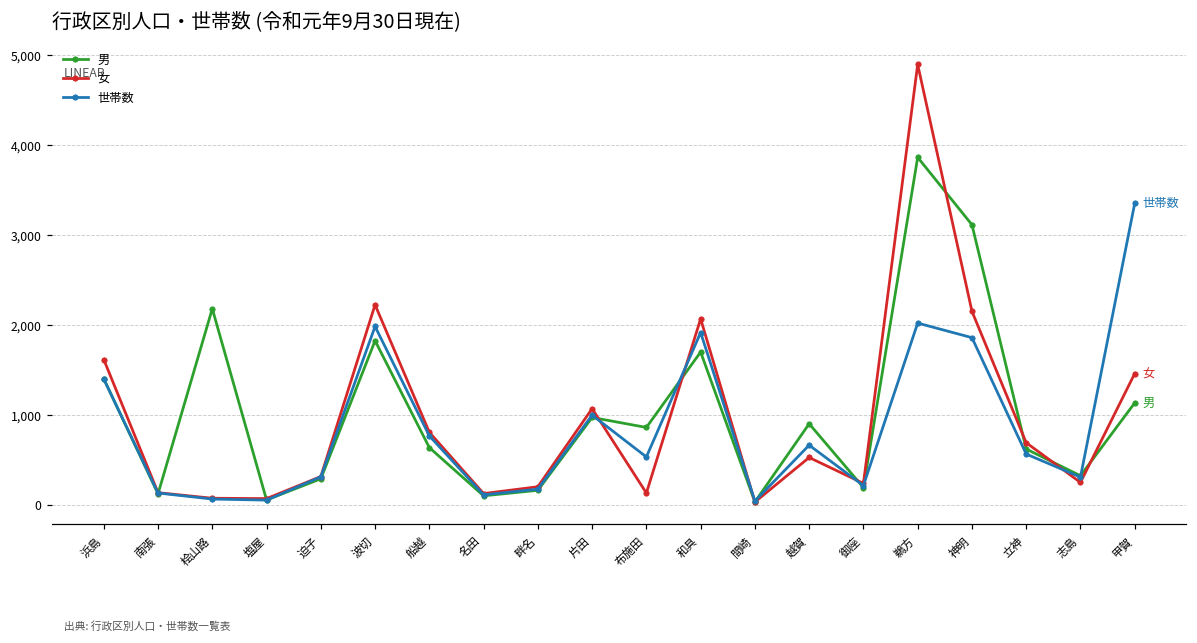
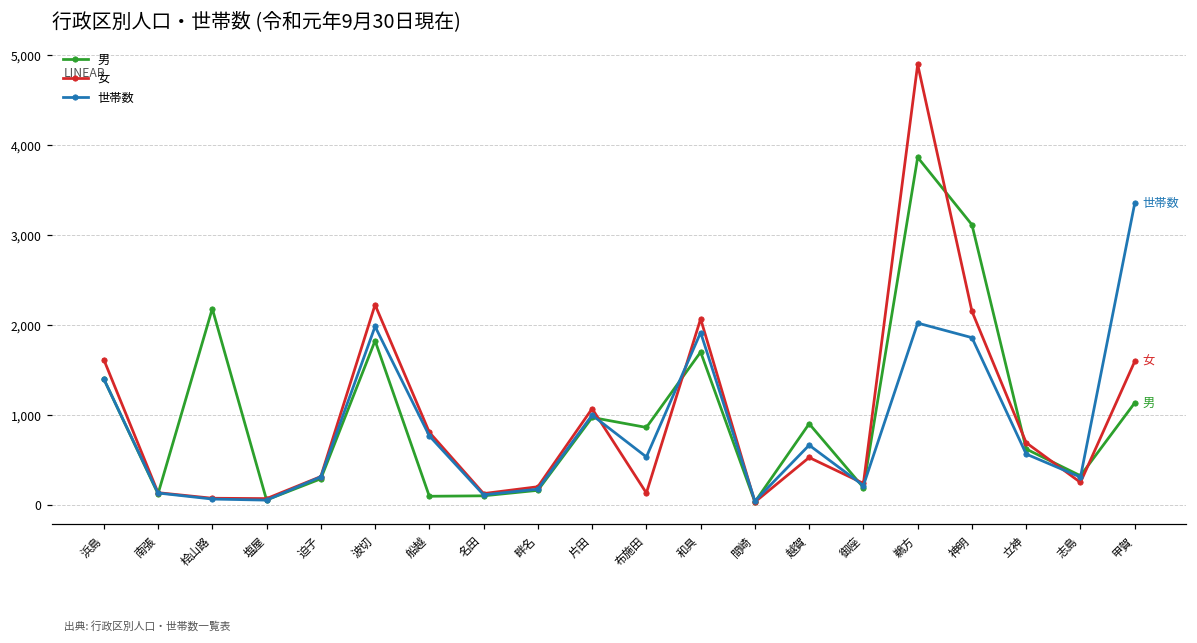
  {
    "男": {
      "桧山路": "2,200",
      "波切": "1,800",
-     "船越": "600",
+     "船越": "100",
      "布施田": "900",
      "和具": "1,700",
      "越賀": "900",
      "鵜方": "3,900",
      "神明": "3,100",
      "立神": "600",
      "甲賀": "1,100"
    },
    "女": {
      "浜島": "1,600",
      "波切": "2,200",
      "船越": "800",
      "片田": "1,100",
      "布施田": "100",
      "和具": "2,100",
      "越賀": "500",
      "鵜方": "4,900",
      "神明": "2,200",
      "立神": "700",
      "志島": "300",
-     "甲賀": "1,500"
+     "甲賀": "1,600"
    },
    "世帯数": {
      "波切": "2,000",
      "船越": "800",
      "布施田": "500",
      "和具": "1,900",
      "越賀": "700",
      "鵜方": "2,000",
      "神明": "1,900",
      "立神": "600",
      "甲賀": "3,400"
    }
  }
